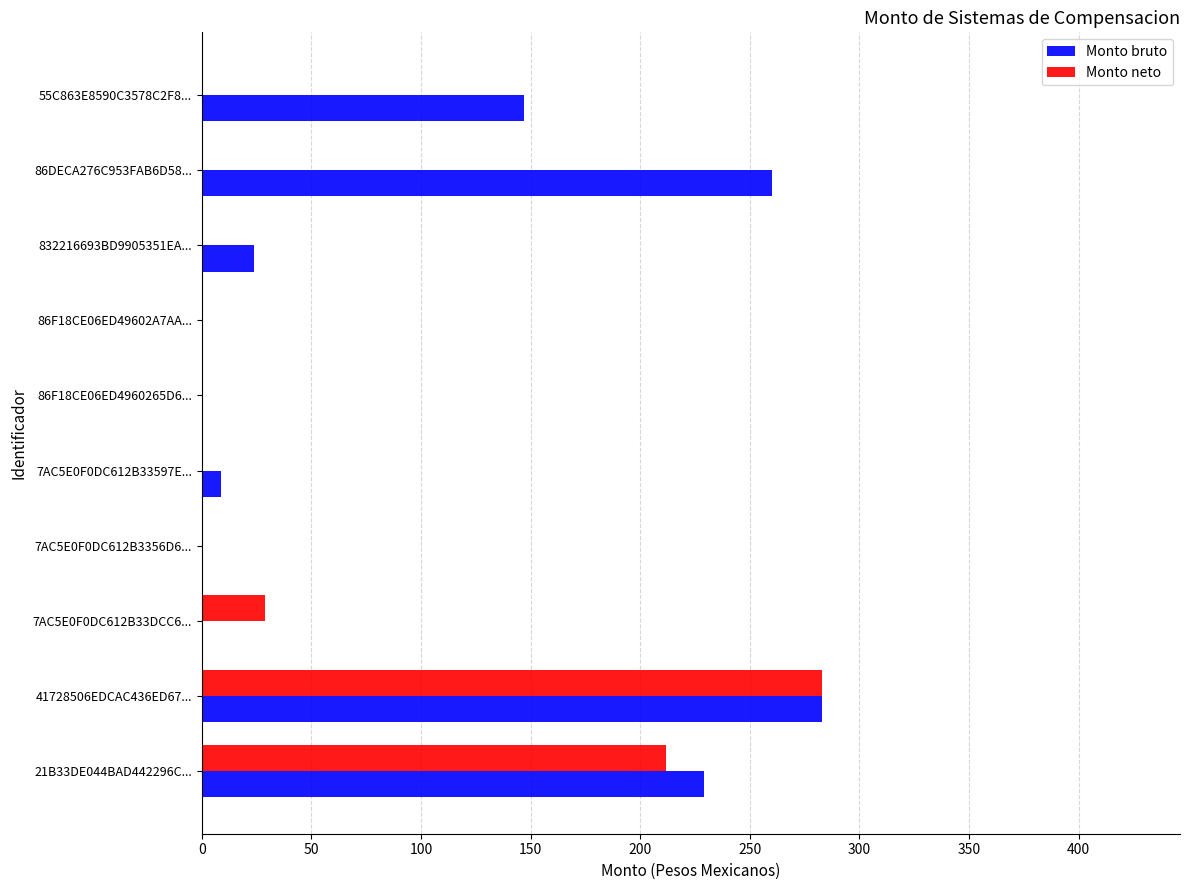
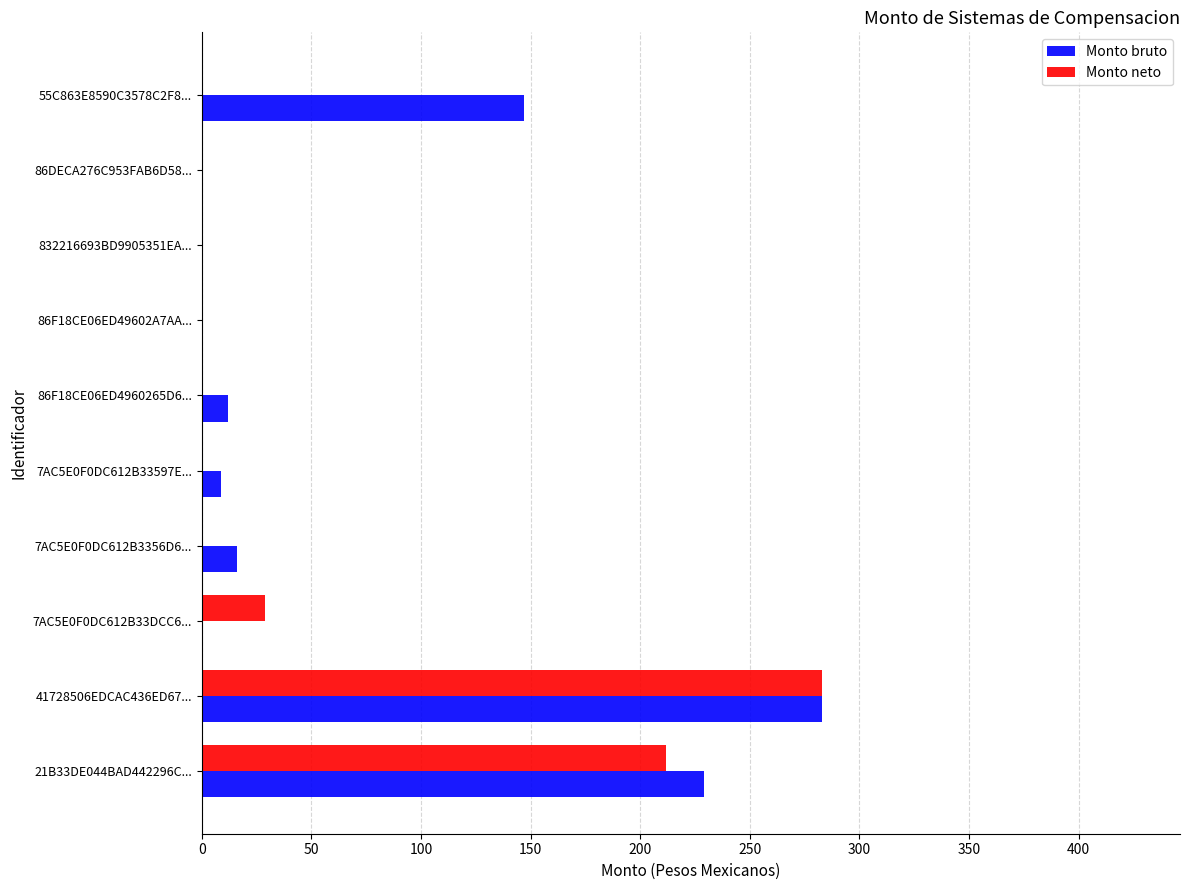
  {
    "Monto bruto": {
      "55C863E8590C3578C2F8...": 147,
-     "86DECA276C953FAB6D58...": 260,
-     "832216693BD9905351EA...": 24,
+     "86DECA276C953FAB6D58...": 0,
+     "832216693BD9905351EA...": 0,
      "86F18CE06ED49602A7AA...": 0,
-     "86F18CE06ED4960265D6...": 0,
+     "86F18CE06ED4960265D6...": 12,
      "7AC5E0F0DC612B33597E...": 9,
-     "7AC5E0F0DC612B3356D6...": 0,
+     "7AC5E0F0DC612B3356D6...": 16,
      "7AC5E0F0DC612B33DCC6...": 0,
      "41728506EDCAC436ED67...": 283,
      "21B33DE044BAD442296C...": 229
    },
    "Monto neto": {
      "55C863E8590C3578C2F8...": 0,
      "86DECA276C953FAB6D58...": 0,
      "832216693BD9905351EA...": 0,
      "86F18CE06ED49602A7AA...": 0,
      "86F18CE06ED4960265D6...": 0,
      "7AC5E0F0DC612B33597E...": 0,
      "7AC5E0F0DC612B3356D6...": 0,
      "7AC5E0F0DC612B33DCC6...": 29,
      "41728506EDCAC436ED67...": 283,
      "21B33DE044BAD442296C...": 212
    }
  }
